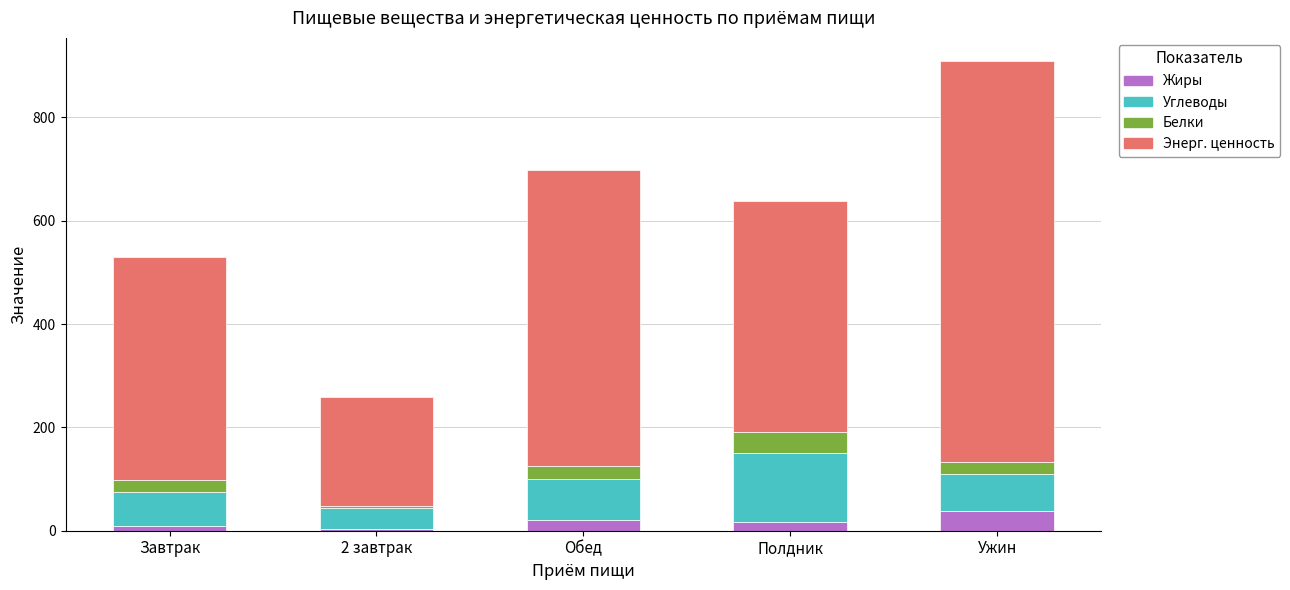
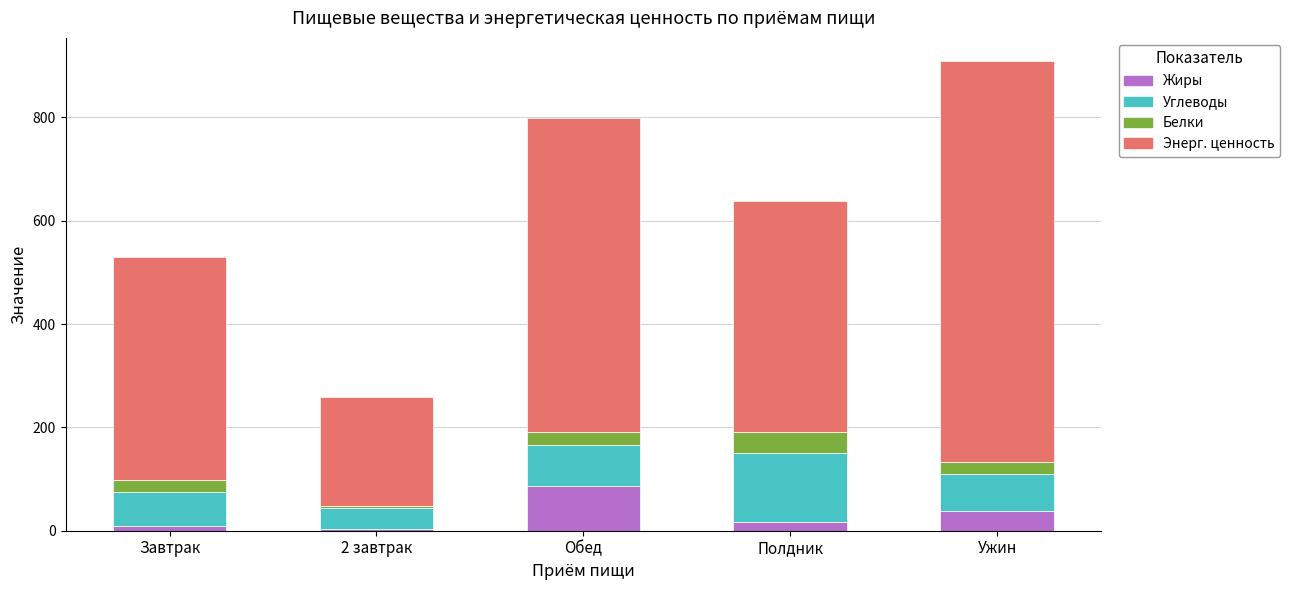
  {
    "Жиры": {
      "Завтрак": 10,
-     "Обед": 20,
+     "Обед": 90,
      "Полдник": 20,
      "Ужин": 40
    },
    "Углеводы": {
      "Завтрак": 70,
      "2 завтрак": 40,
      "Обед": 80,
      "Полдник": 130,
      "Ужин": 70
    },
    "Белки": {
      "Завтрак": 20,
      "Обед": 20,
      "Полдник": 40,
      "Ужин": 20
    },
    "Энерг. ценность": {
      "Завтрак": 430,
      "2 завтрак": 210,
-     "Обед": 570,
+     "Обед": 610,
      "Полдник": 450,
      "Ужин": 780
    }
  }
